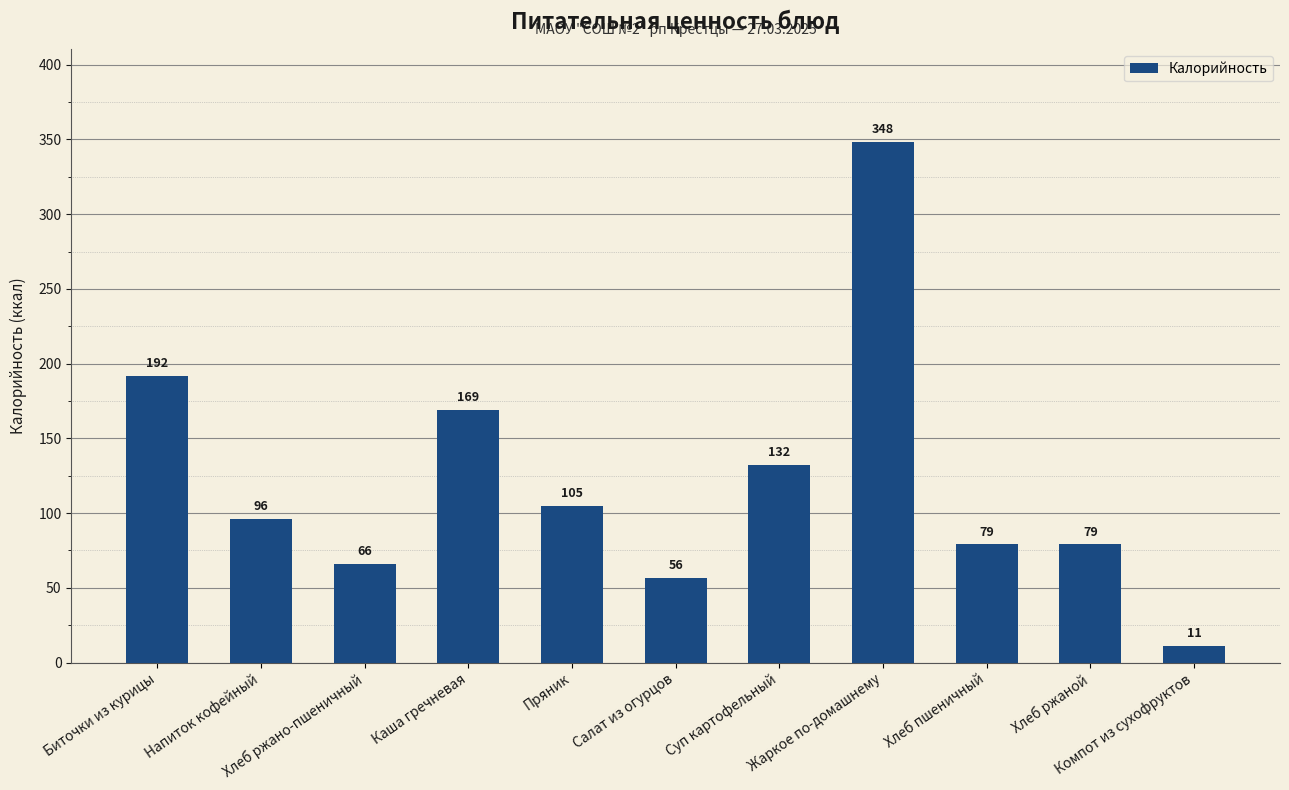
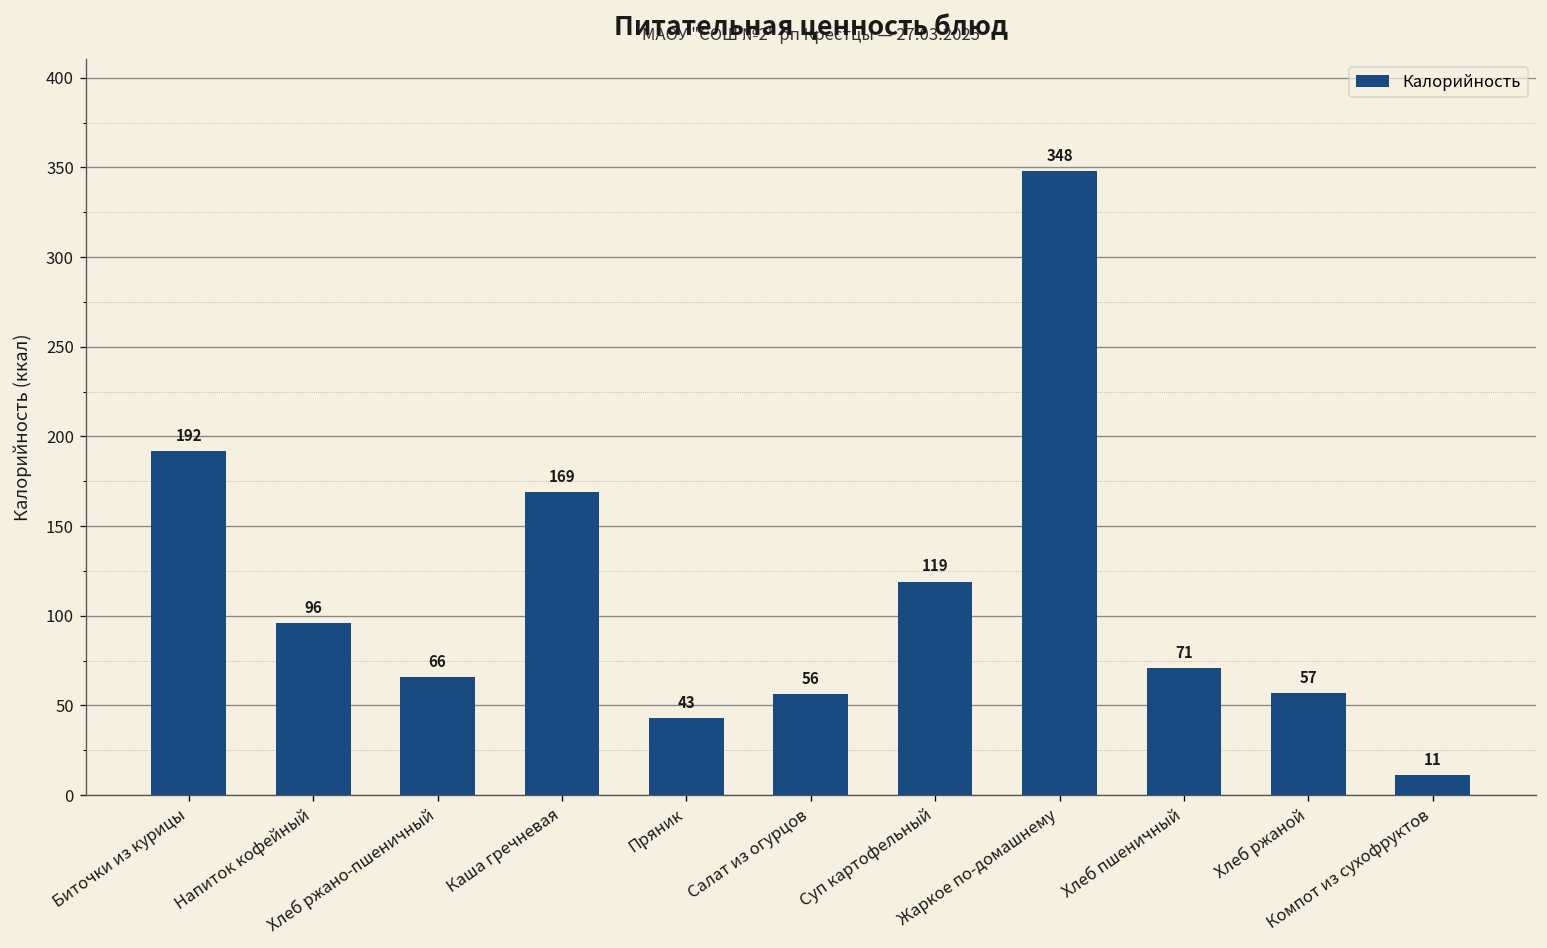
  {
    "Биточки из курицы": 192,
    "Напиток кофейный": 96,
    "Хлеб ржано-пшеничный": 66,
    "Каша гречневая": 169,
-   "Пряник": 105,
+   "Пряник": 43,
    "Салат из огурцов": 56,
-   "Суп картофельный": 132,
+   "Суп картофельный": 119,
    "Жаркое по-домашнему": 348,
-   "Хлеб пшеничный": 79,
-   "Хлеб ржаной": 79,
+   "Хлеб пшеничный": 71,
+   "Хлеб ржаной": 57,
    "Компот из сухофруктов": 11
  }
